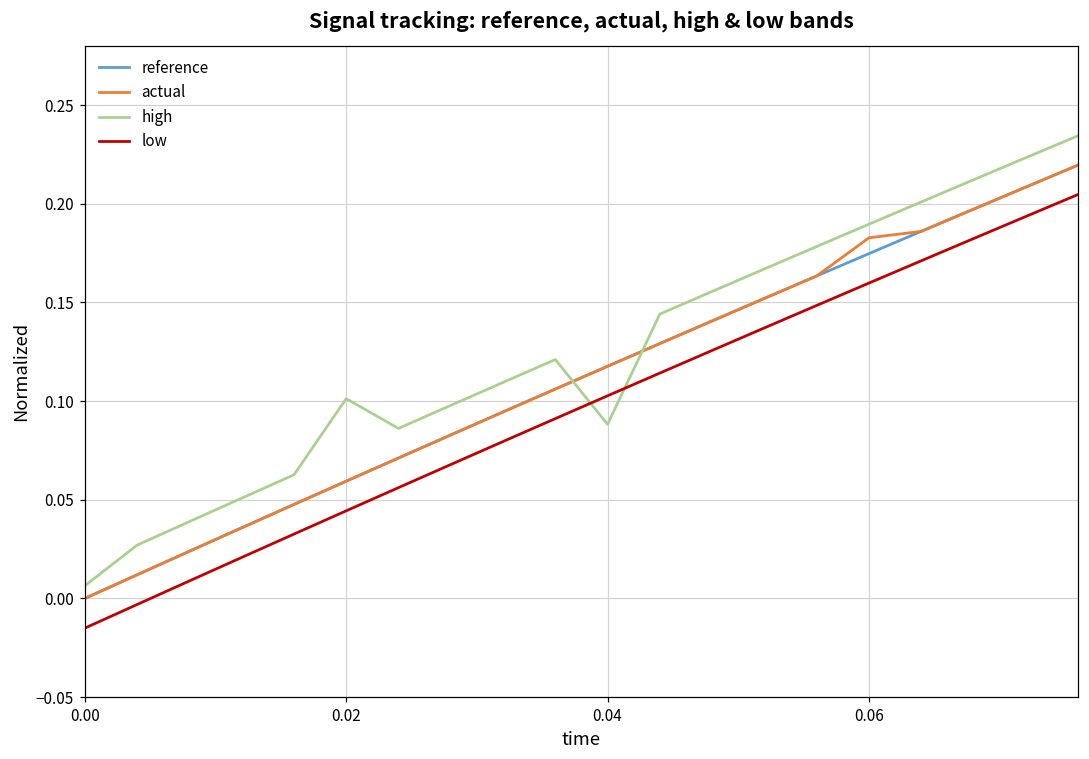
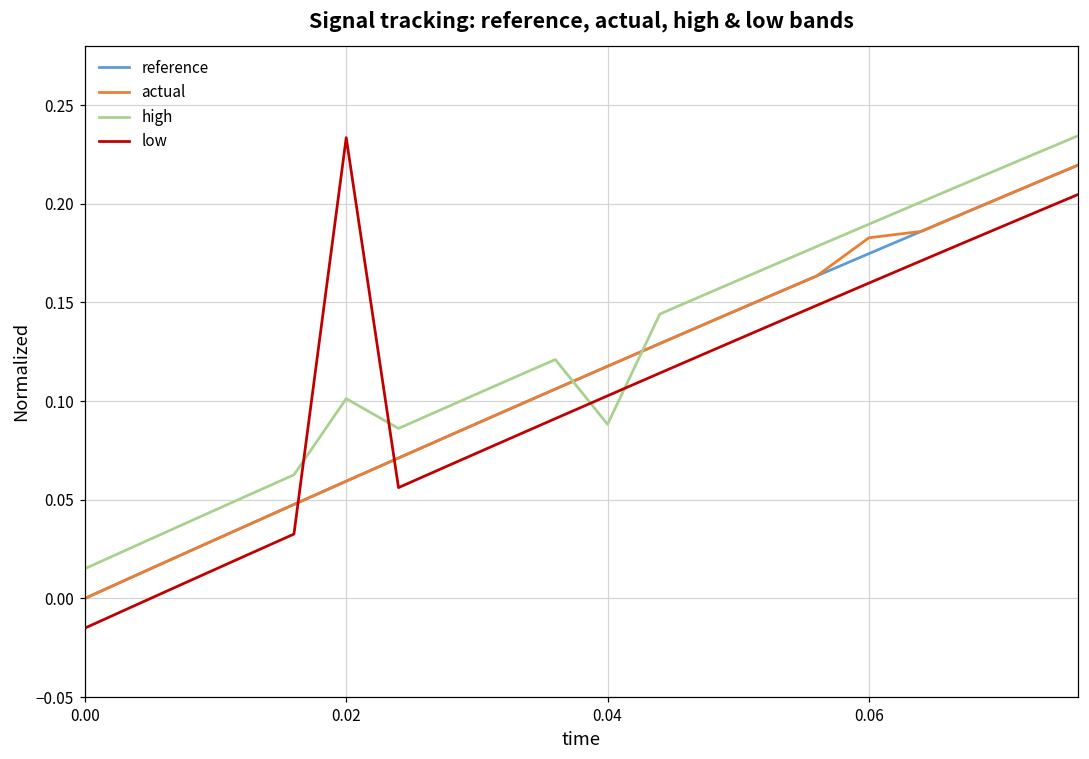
  {
    "reference": {
      "0.06": 0.175
    },
    "actual": {
      "0.06": 0.183
    },
    "high": {
-     "0.00": 0.006,
+     "0.00": 0.015,
      "0.02": 0.101,
      "0.04": 0.088,
      "0.06": 0.190
    },
    "low": {
      "0.00": -0.015,
-     "0.02": 0.044,
+     "0.02": 0.233,
      "0.04": 0.103,
      "0.06": 0.160
    }
  }
